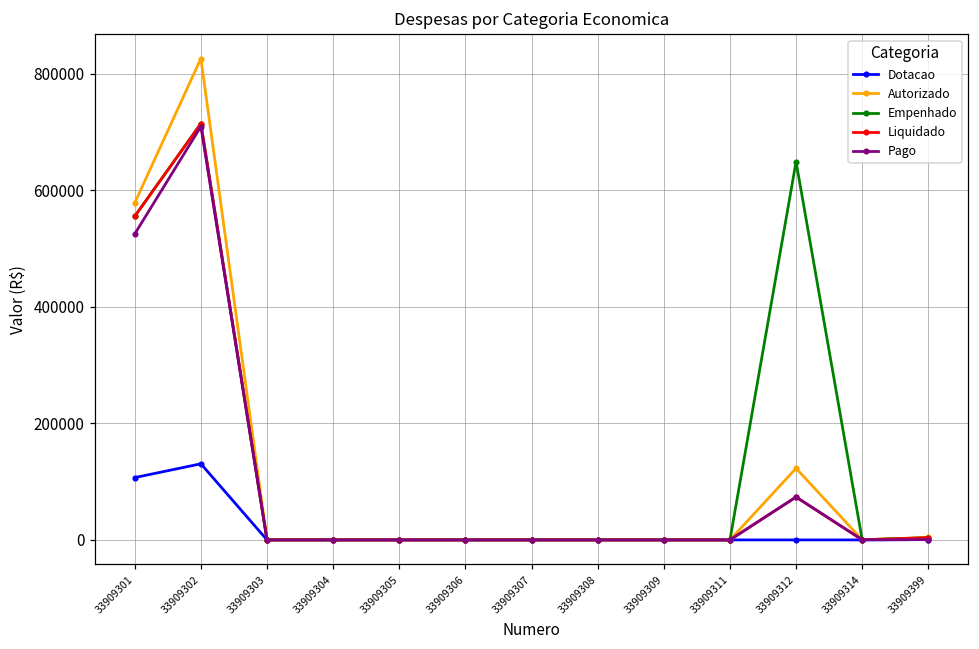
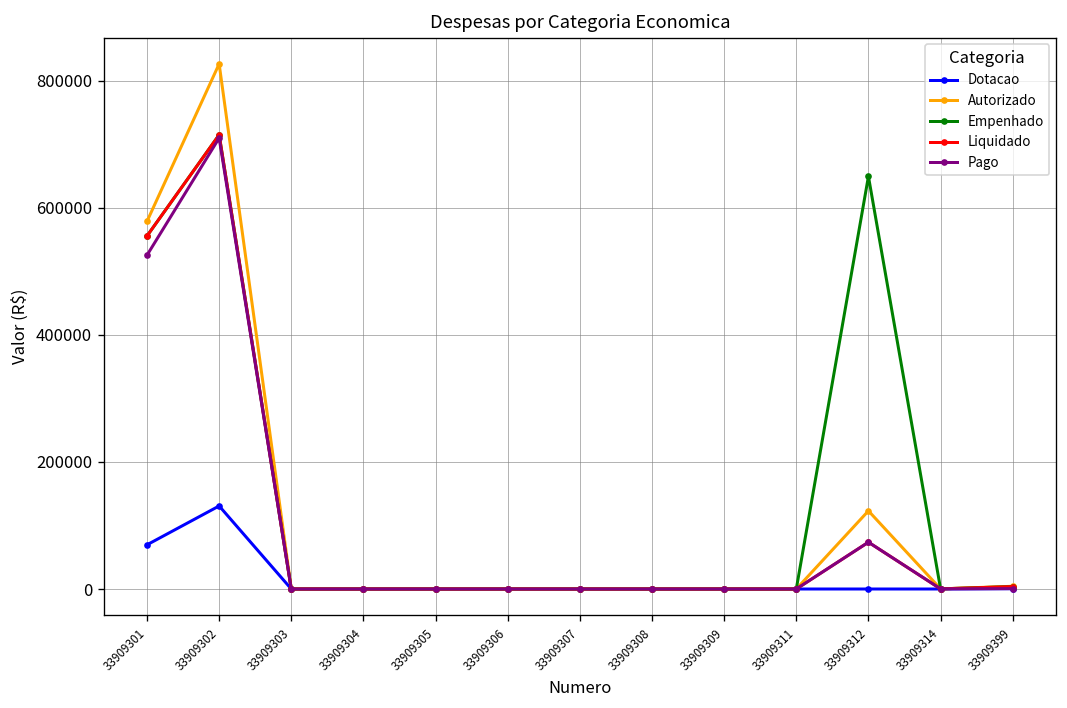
  {
    "Dotacao": {
-     "33909301": 110000,
+     "33909301": 70000,
      "33909302": 130000,
      "33909312": 0
    },
    "Autorizado": {
      "33909301": 580000,
      "33909302": 830000,
      "33909312": 120000
    },
    "Empenhado": {
      "33909312": 650000
    },
    "Pago": {
      "33909301": 530000,
      "33909302": 710000
    }
  }
